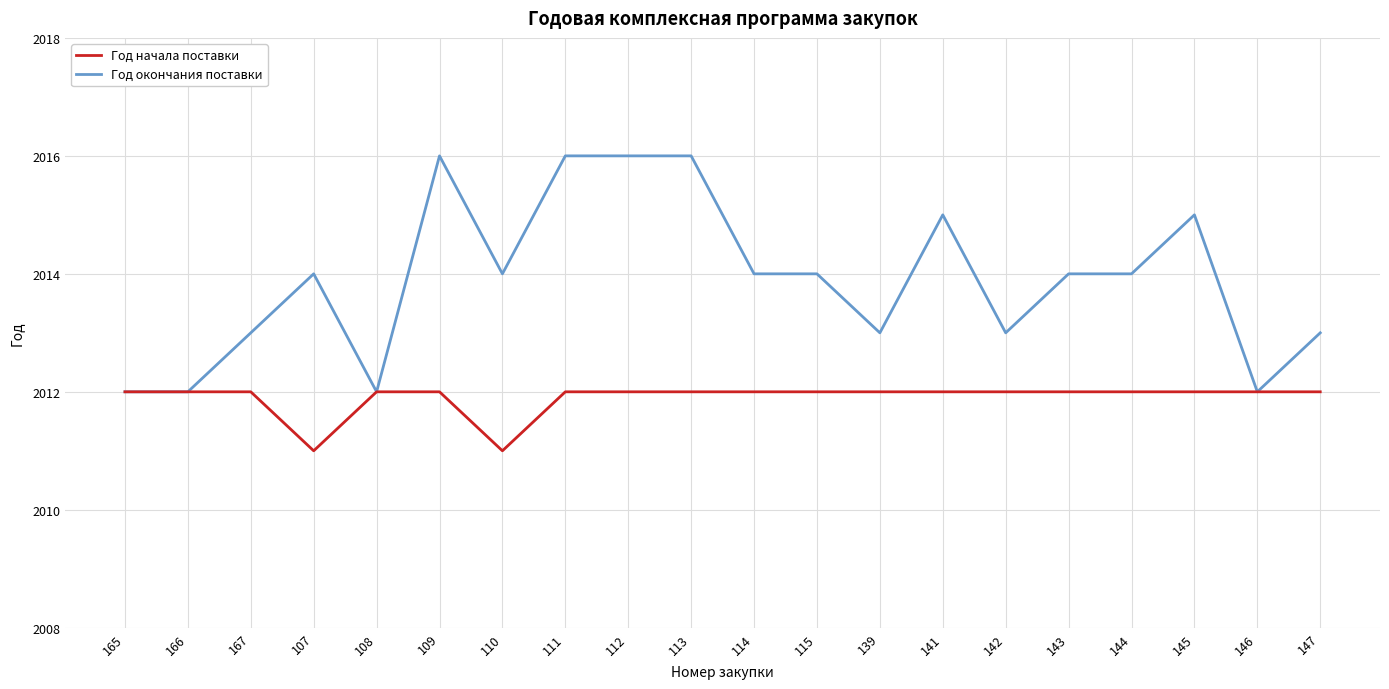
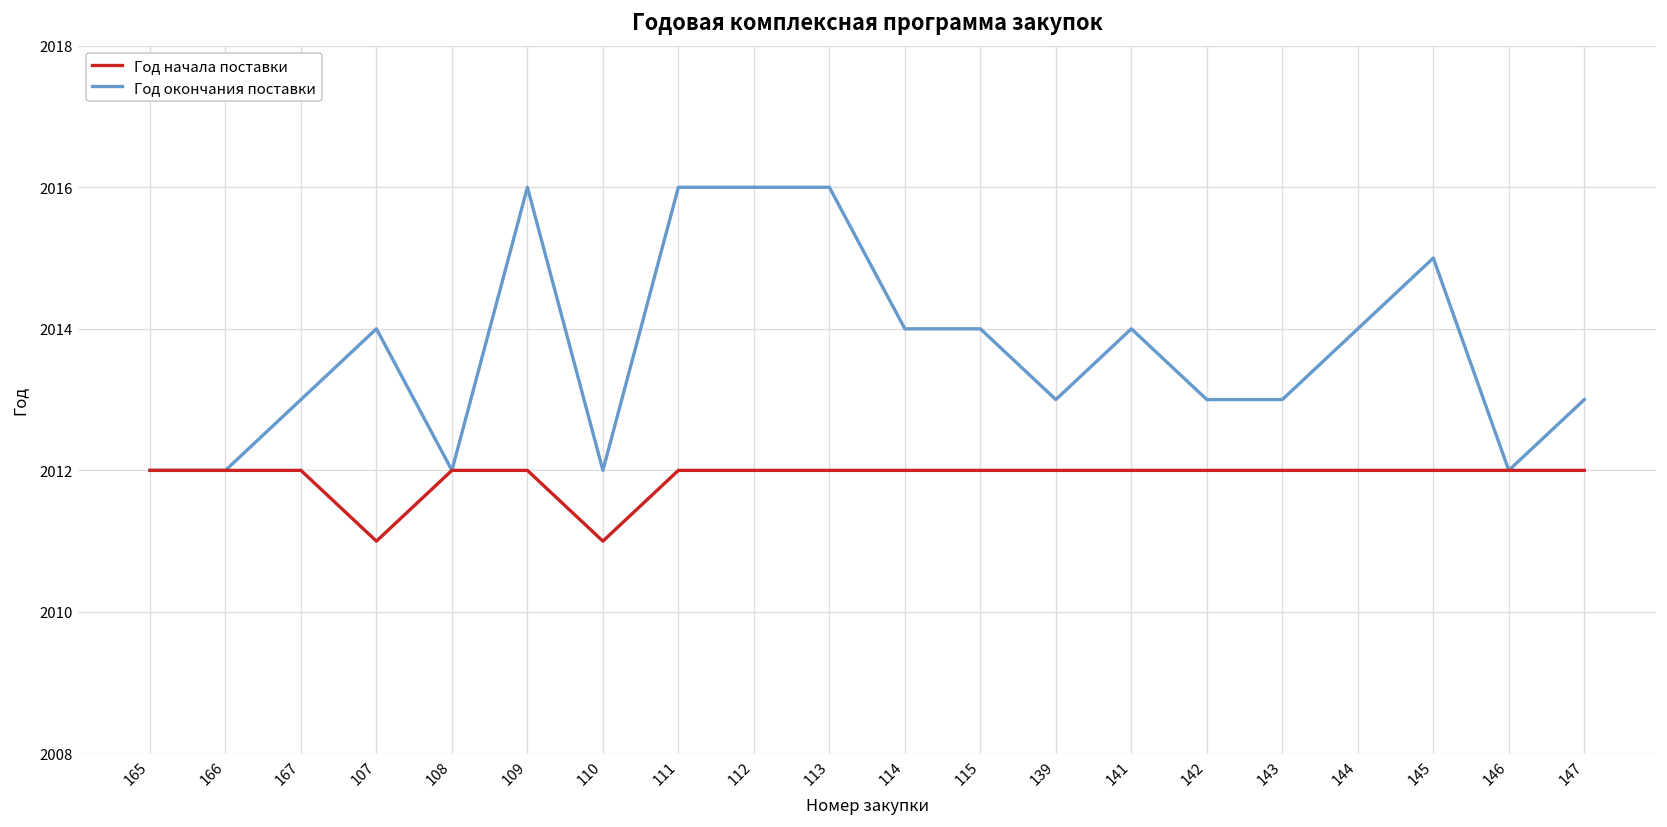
  {
    "Год начала поставки": {
      "167": 2012,
      "107": 2011,
      "109": 2012,
      "110": 2011,
      "111": 2012,
      "112": 2012,
      "113": 2012,
      "114": 2012,
      "115": 2012,
      "139": 2012,
      "141": 2012,
      "142": 2012,
      "143": 2012,
      "144": 2012,
      "145": 2012,
      "147": 2012
    },
    "Год окончания поставки": {
      "167": 2013,
      "107": 2014,
      "109": 2016,
-     "110": 2014,
+     "110": 2012,
      "111": 2016,
      "112": 2016,
      "113": 2016,
      "114": 2014,
      "115": 2014,
      "139": 2013,
-     "141": 2015,
+     "141": 2014,
      "142": 2013,
-     "143": 2014,
+     "143": 2013,
      "144": 2014,
      "145": 2015,
      "147": 2013
    }
  }
